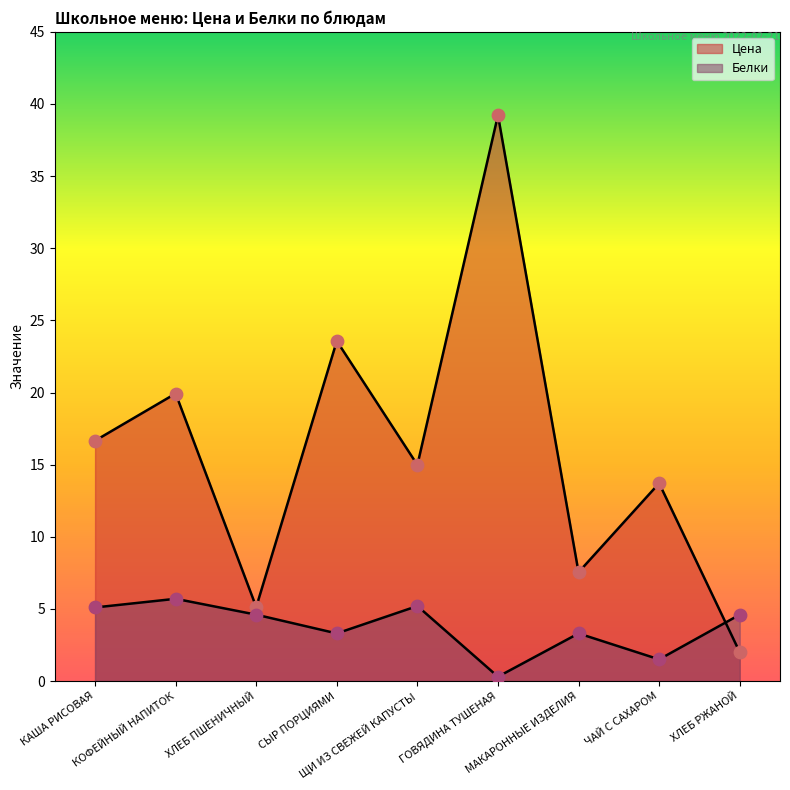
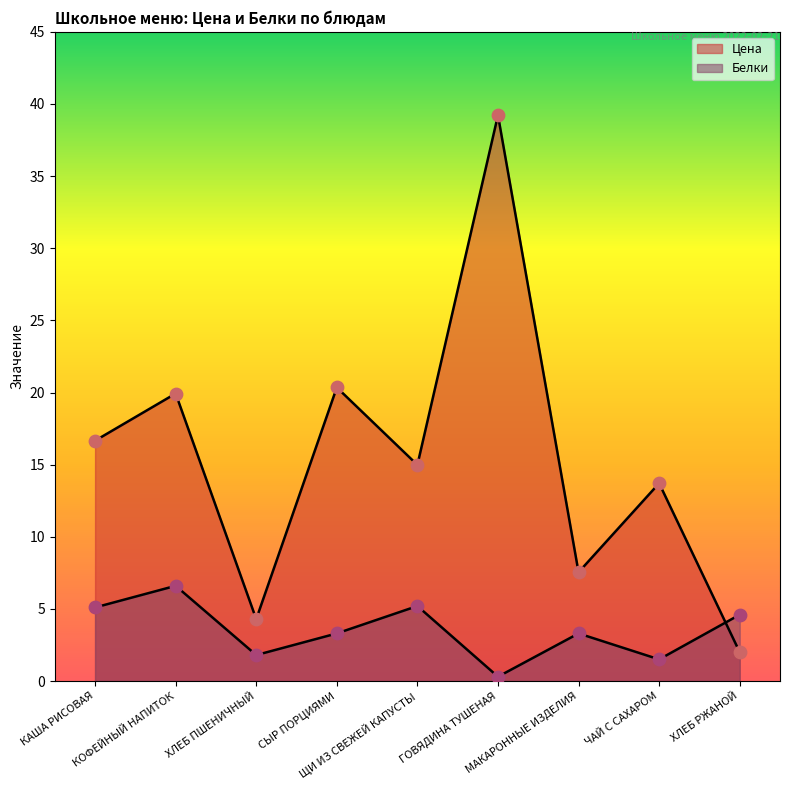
  {
    "Цена": {
      "КАША РИСОВАЯ": 16.7,
      "КОФЕЙНЫЙ НАПИТОК": 19.9,
-     "ХЛЕБ ПШЕНИЧНЫЙ": 5.1,
-     "СЫР ПОРЦИЯМИ": 23.6,
+     "ХЛЕБ ПШЕНИЧНЫЙ": 4.3,
+     "СЫР ПОРЦИЯМИ": 20.4,
      "ЩИ ИЗ СВЕЖЕЙ КАПУСТЫ": 15.0,
      "ГОВЯДИНА ТУШЕНАЯ": 39.2,
      "МАКАРОННЫЕ ИЗДЕЛИЯ": 7.5,
      "ЧАЙ С САХАРОМ": 13.7,
      "ХЛЕБ РЖАНОЙ": 2.0
    },
    "Белки": {
      "КАША РИСОВАЯ": 5.1,
-     "КОФЕЙНЫЙ НАПИТОК": 5.7,
-     "ХЛЕБ ПШЕНИЧНЫЙ": 4.6,
+     "КОФЕЙНЫЙ НАПИТОК": 6.6,
+     "ХЛЕБ ПШЕНИЧНЫЙ": 1.8,
      "СЫР ПОРЦИЯМИ": 3.3,
      "ЩИ ИЗ СВЕЖЕЙ КАПУСТЫ": 5.2,
      "ГОВЯДИНА ТУШЕНАЯ": 0.3,
      "МАКАРОННЫЕ ИЗДЕЛИЯ": 3.3,
      "ЧАЙ С САХАРОМ": 1.5,
      "ХЛЕБ РЖАНОЙ": 4.6
    }
  }
